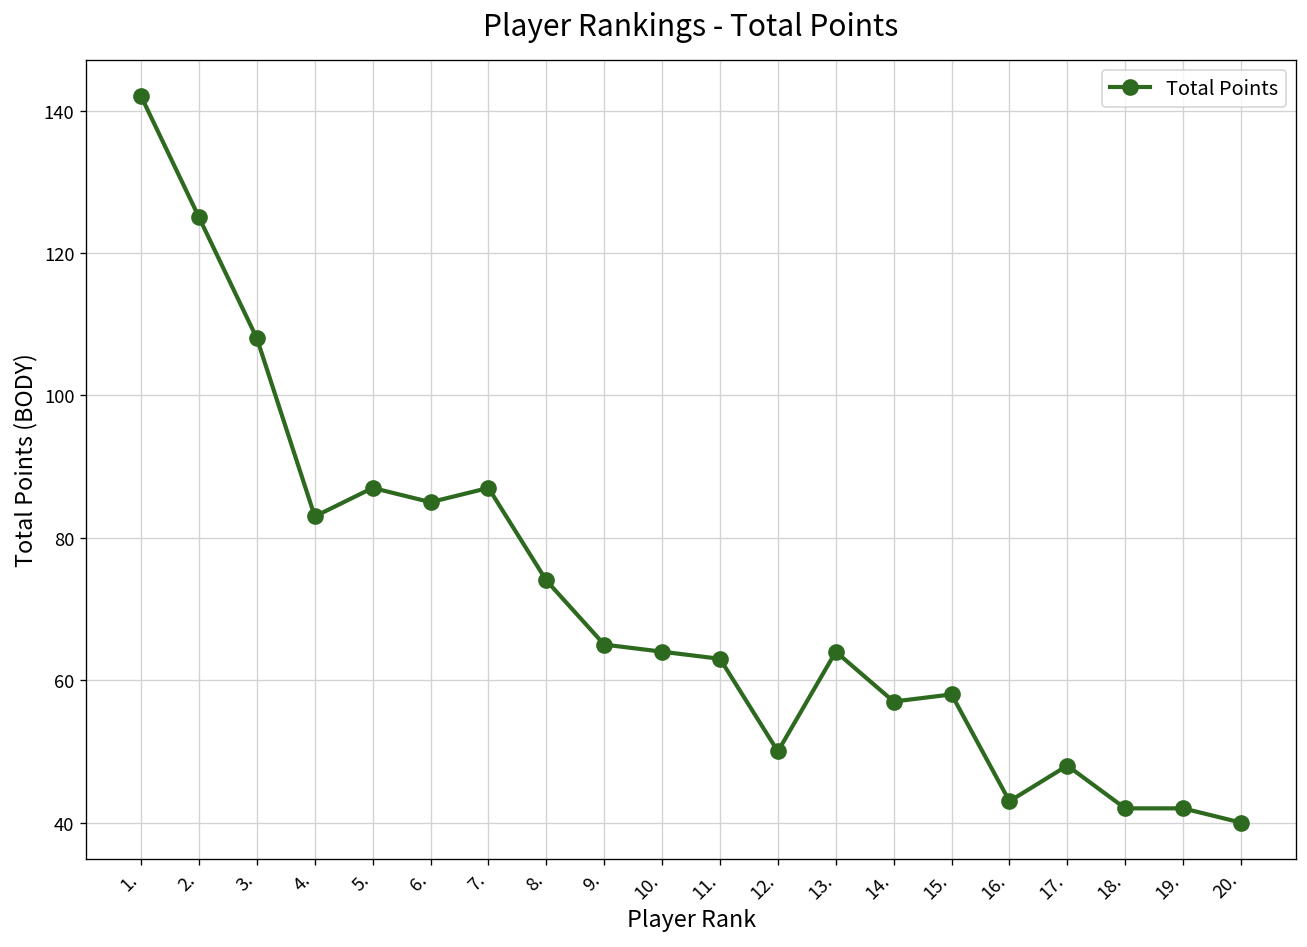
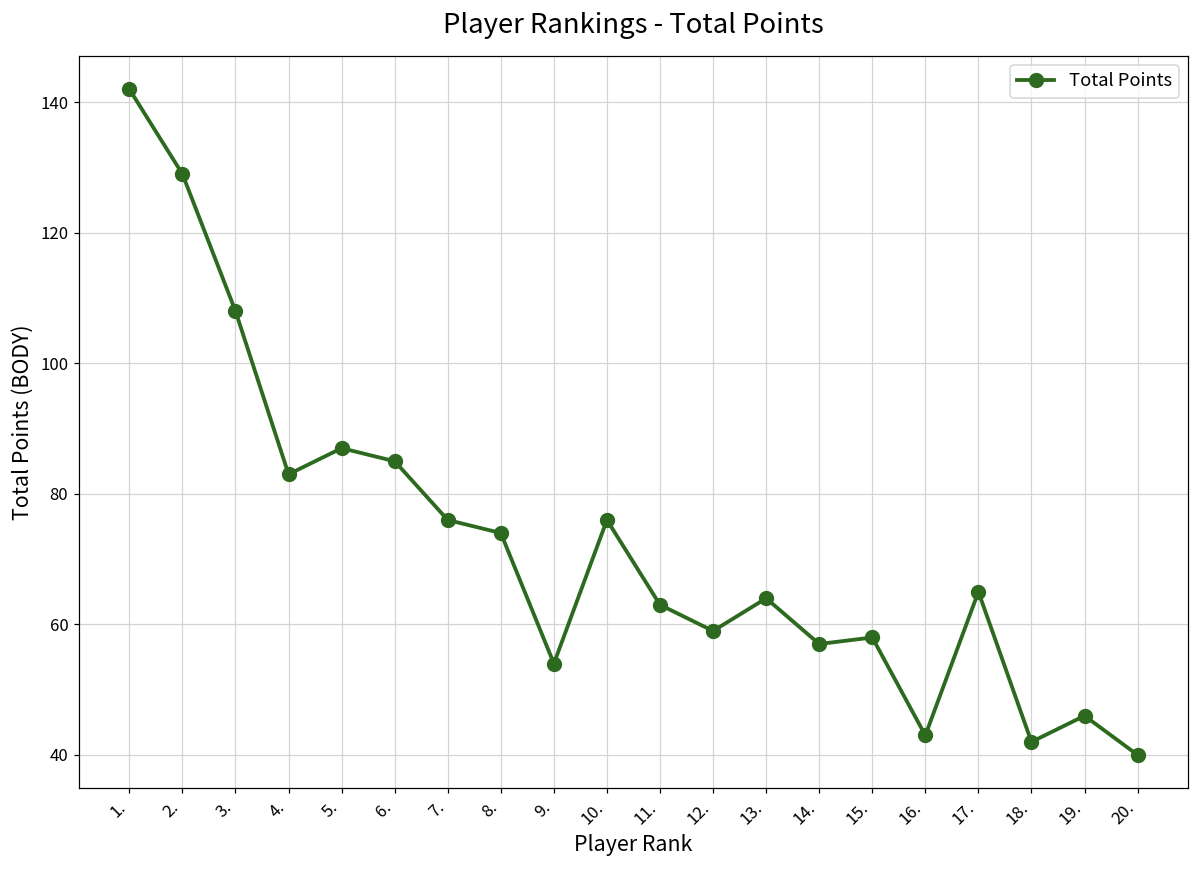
  {
    "1.": 142,
-   "2.": 125,
+   "2.": 129,
    "3.": 108,
    "4.": 83,
    "5.": 87,
    "6.": 85,
-   "7.": 87,
+   "7.": 76,
    "8.": 74,
-   "9.": 65,
-   "10.": 64,
+   "9.": 54,
+   "10.": 76,
    "11.": 63,
-   "12.": 50,
+   "12.": 59,
    "13.": 64,
    "14.": 57,
    "15.": 58,
    "16.": 43,
-   "17.": 48,
+   "17.": 65,
    "18.": 42,
-   "19.": 42,
+   "19.": 46,
    "20.": 40
  }
